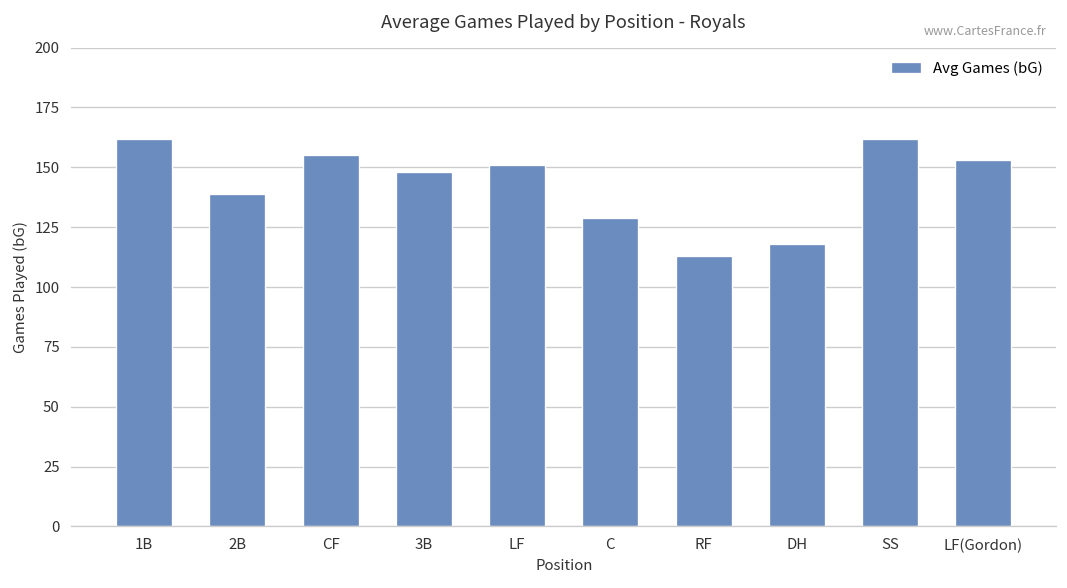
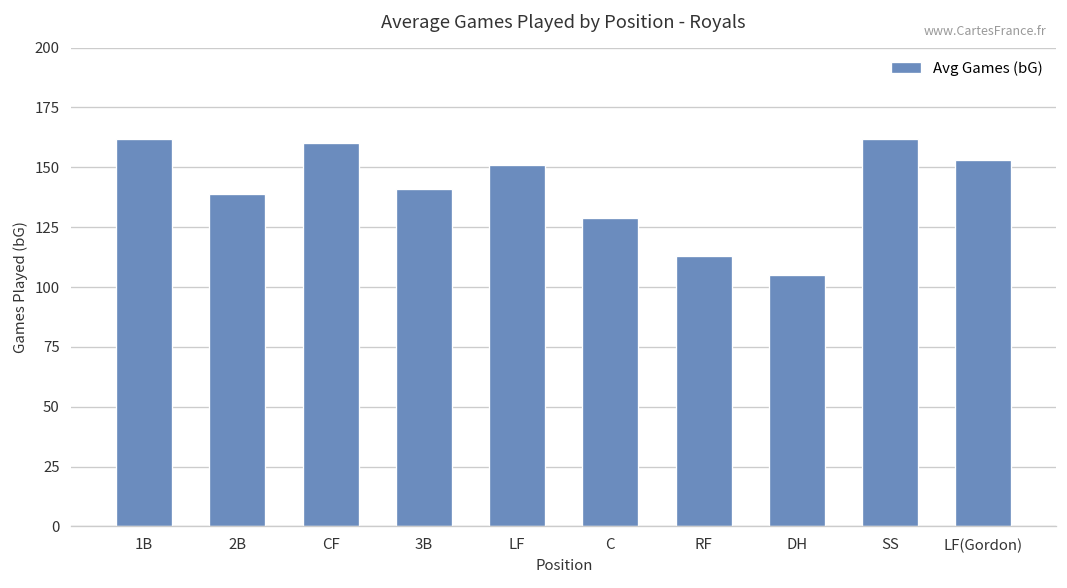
  {
    "1B": 162,
    "2B": 139,
-   "CF": 155,
-   "3B": 148,
+   "CF": 160,
+   "3B": 141,
    "LF": 151,
    "C": 129,
    "RF": 113,
-   "DH": 118,
+   "DH": 105,
    "SS": 162,
    "LF(Gordon)": 153
  }
